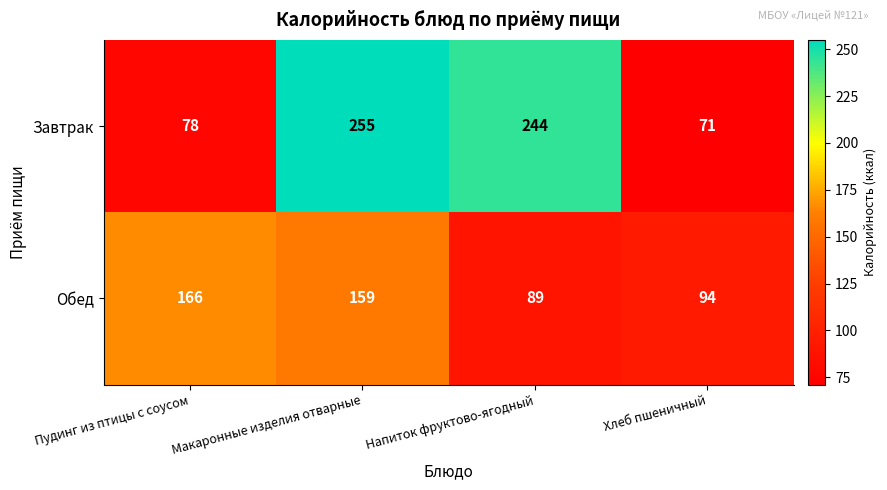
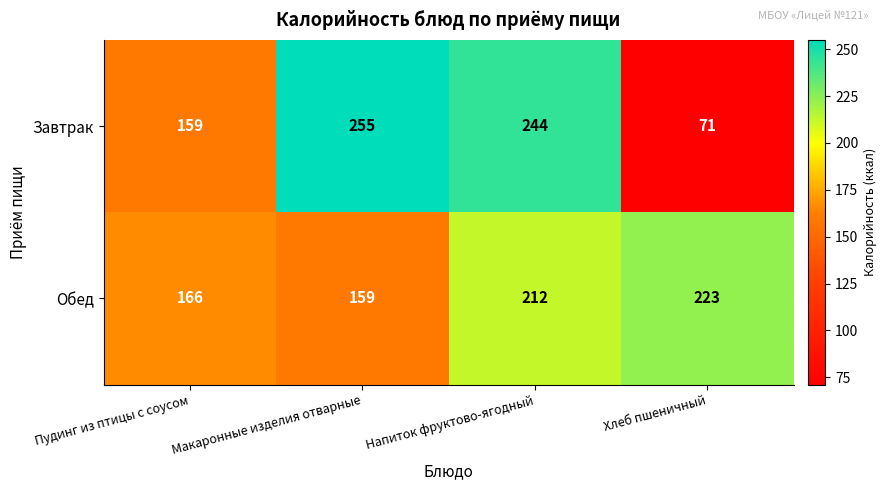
  {
    "Завтрак": {
-     "Пудинг из птицы с соусом": 78,
+     "Пудинг из птицы с соусом": 159,
      "Макаронные изделия отварные": 255,
      "Напиток фруктово-ягодный": 244,
      "Хлеб пшеничный": 71
    },
    "Обед": {
      "Пудинг из птицы с соусом": 166,
      "Макаронные изделия отварные": 159,
-     "Напиток фруктово-ягодный": 89,
-     "Хлеб пшеничный": 94
+     "Напиток фруктово-ягодный": 212,
+     "Хлеб пшеничный": 223
    }
  }
